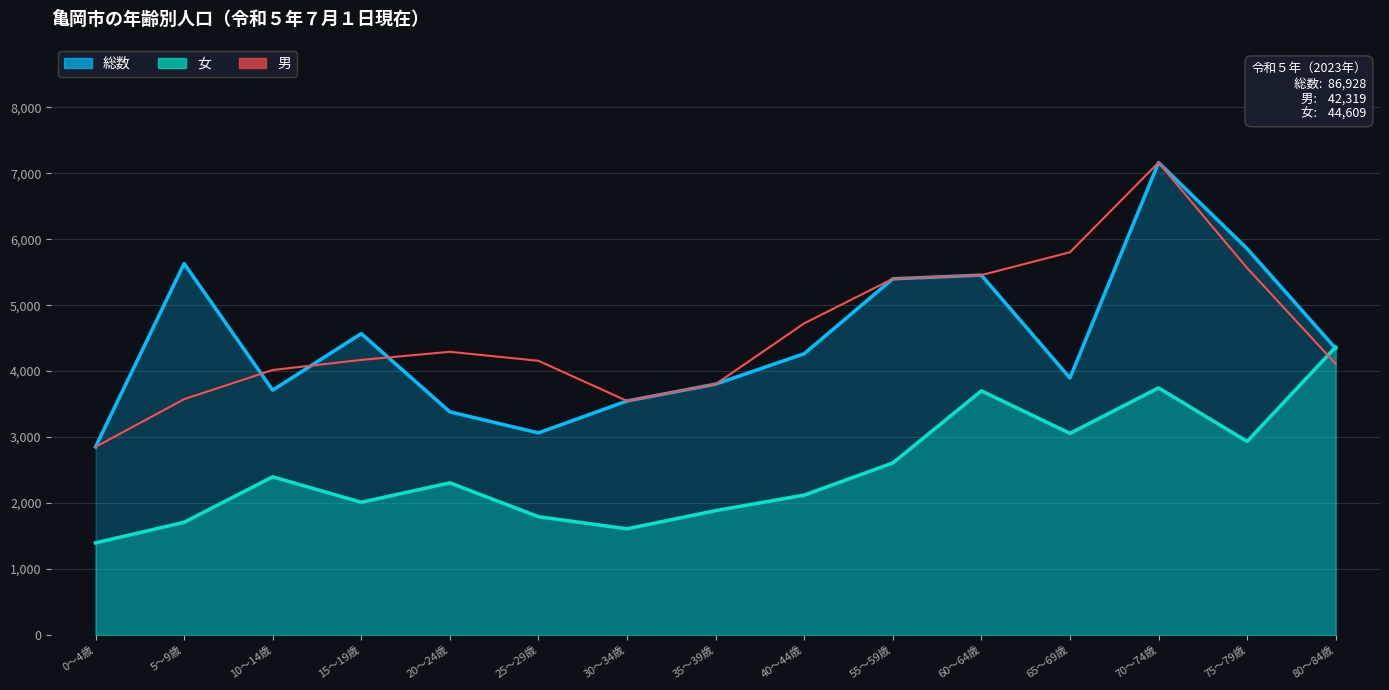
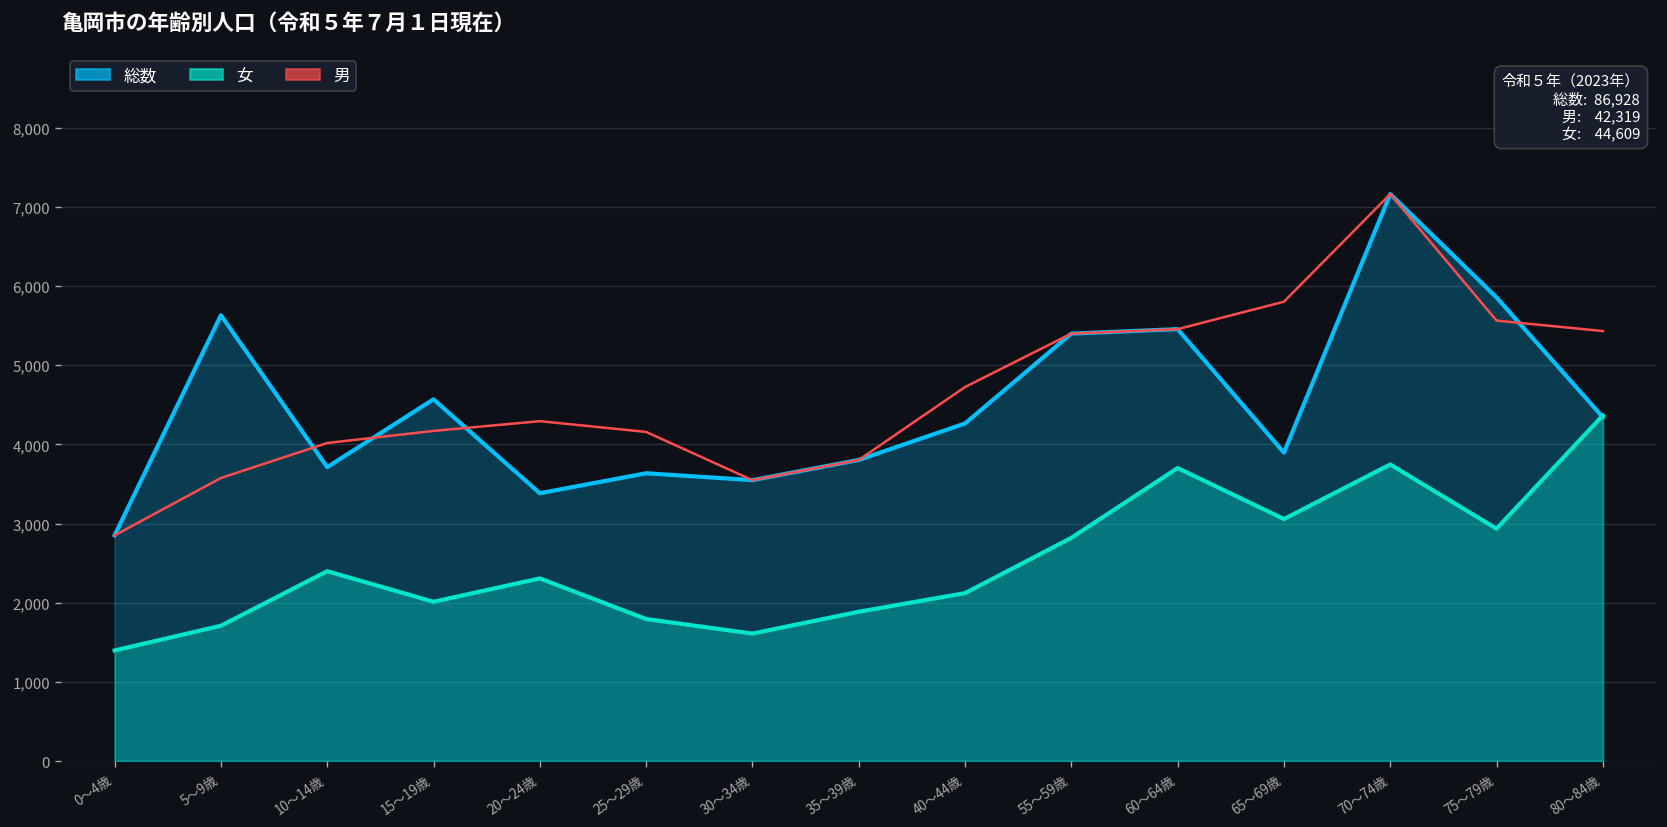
  {
    "総数": {
      "5～9歳": "5,600",
      "10～14歳": "3,700",
      "15～19歳": "4,600",
      "20～24歳": "3,400",
-     "25～29歳": "3,100",
+     "25～29歳": "3,600",
      "40～44歳": "4,300",
      "65～69歳": "3,900",
      "75～79歳": "5,900"
    },
    "女": {
      "0～4歳": "1,400",
      "5～9歳": "1,700",
      "10～14歳": "2,400",
      "15～19歳": "2,000",
      "20～24歳": "2,300",
      "25～29歳": "1,800",
      "30～34歳": "1,600",
      "35～39歳": "1,900",
      "40～44歳": "2,100",
-     "55～59歳": "2,600",
+     "55～59歳": "2,800",
      "60～64歳": "3,700",
      "65～69歳": "3,100",
      "70～74歳": "3,700",
      "75～79歳": "2,900"
    },
    "男": {
      "5～9歳": "3,600",
      "10～14歳": "4,000",
      "15～19歳": "4,200",
      "20～24歳": "4,300",
      "25～29歳": "4,200",
      "40～44歳": "4,700",
      "65～69歳": "5,800",
      "75～79歳": "5,600",
-     "80～84歳": "4,100"
+     "80～84歳": "5,400"
    }
  }
